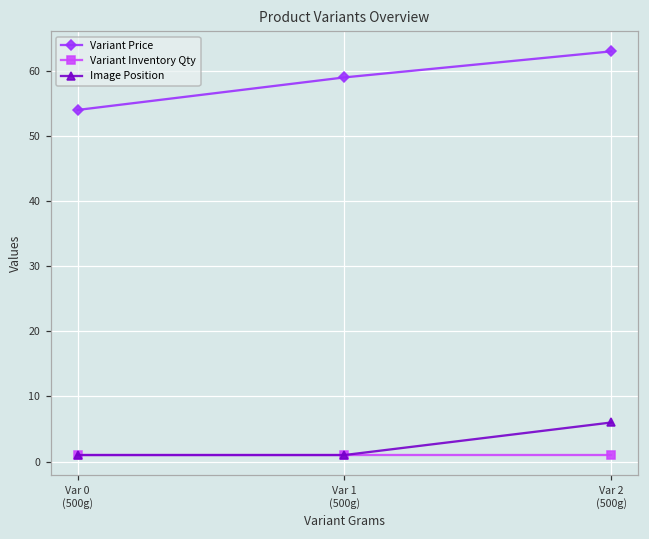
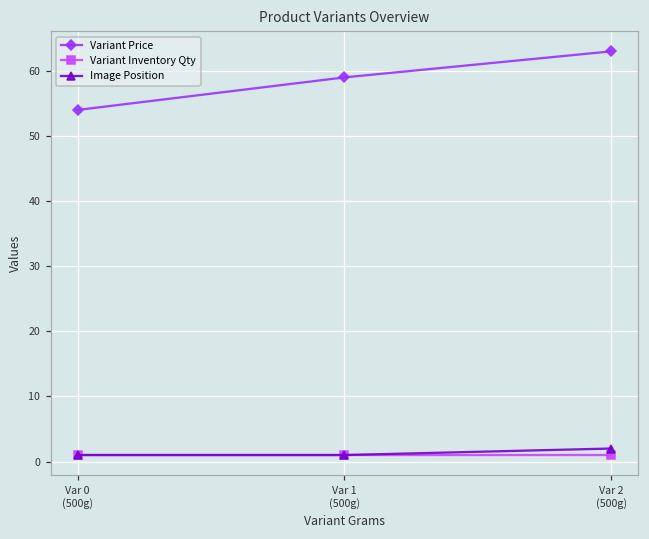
  {
    "Image Position": {
-     "Var 2 (500g)": 6
+     "Var 2 (500g)": 2
    }
  }
